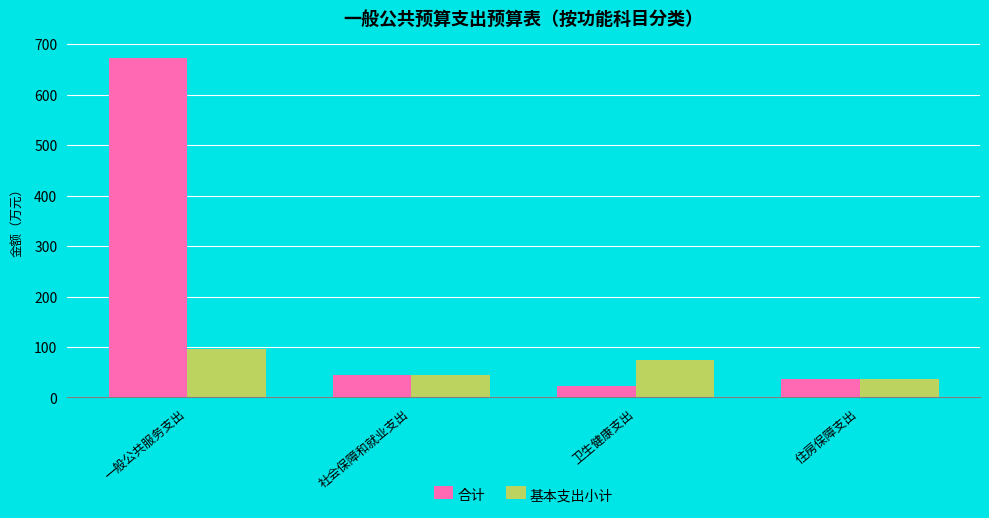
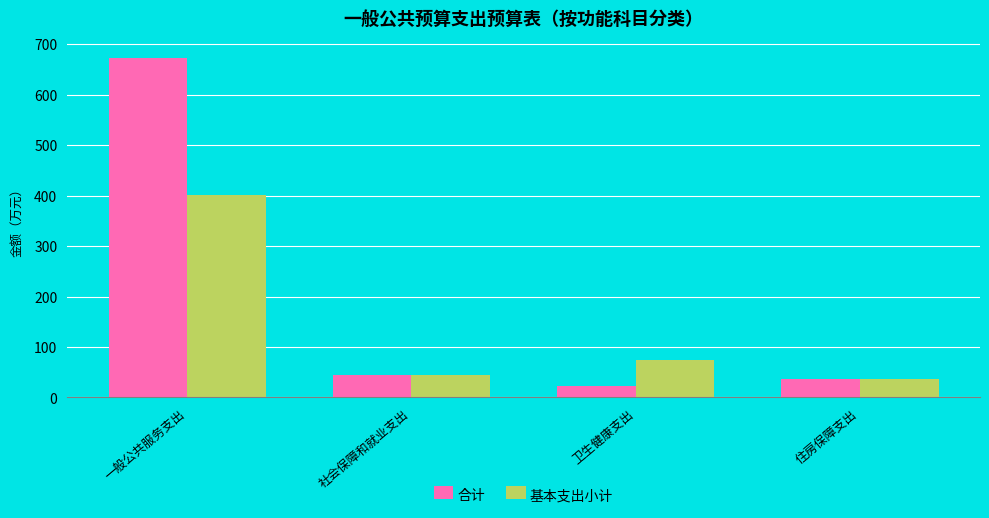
  {
    "合计": {
      "一般公共服务支出": 670,
      "社会保障和就业支出": 40,
      "卫生健康支出": 20,
      "住房保障支出": 40
    },
    "基本支出小计": {
-     "一般公共服务支出": 100,
+     "一般公共服务支出": 400,
      "社会保障和就业支出": 40,
      "卫生健康支出": 70,
      "住房保障支出": 40
    }
  }
